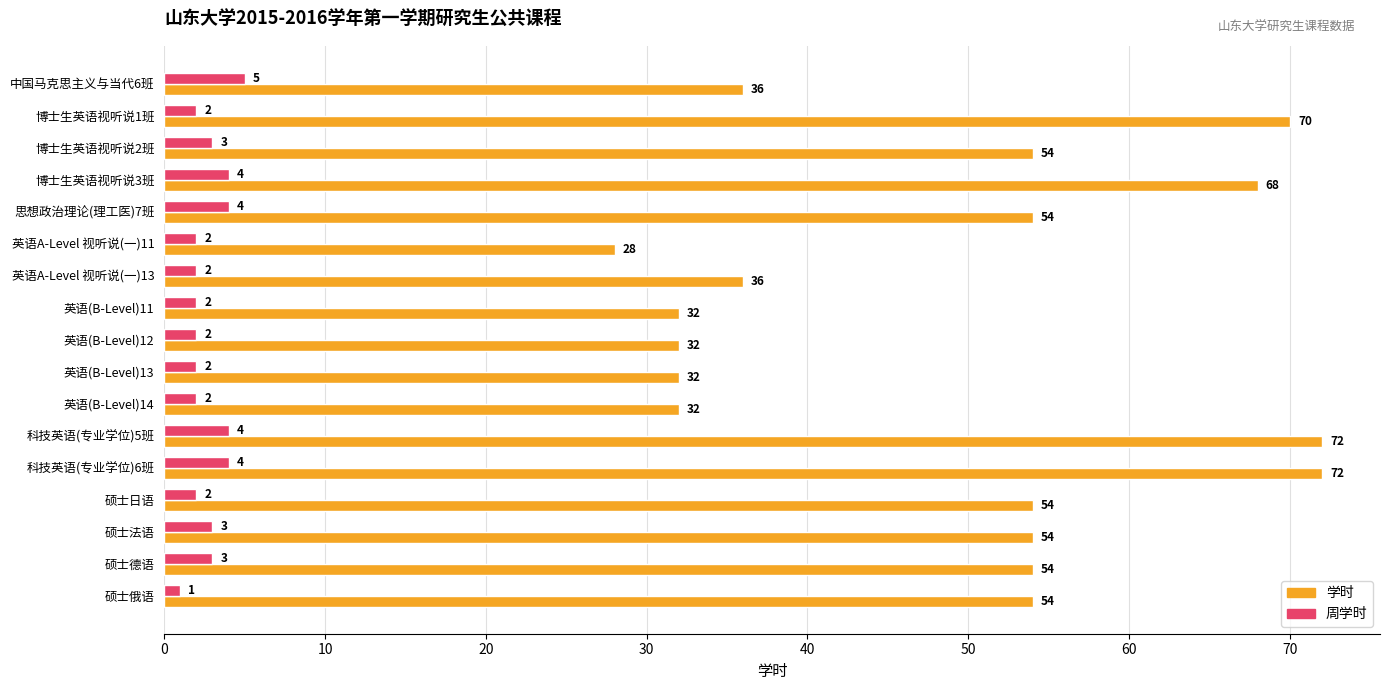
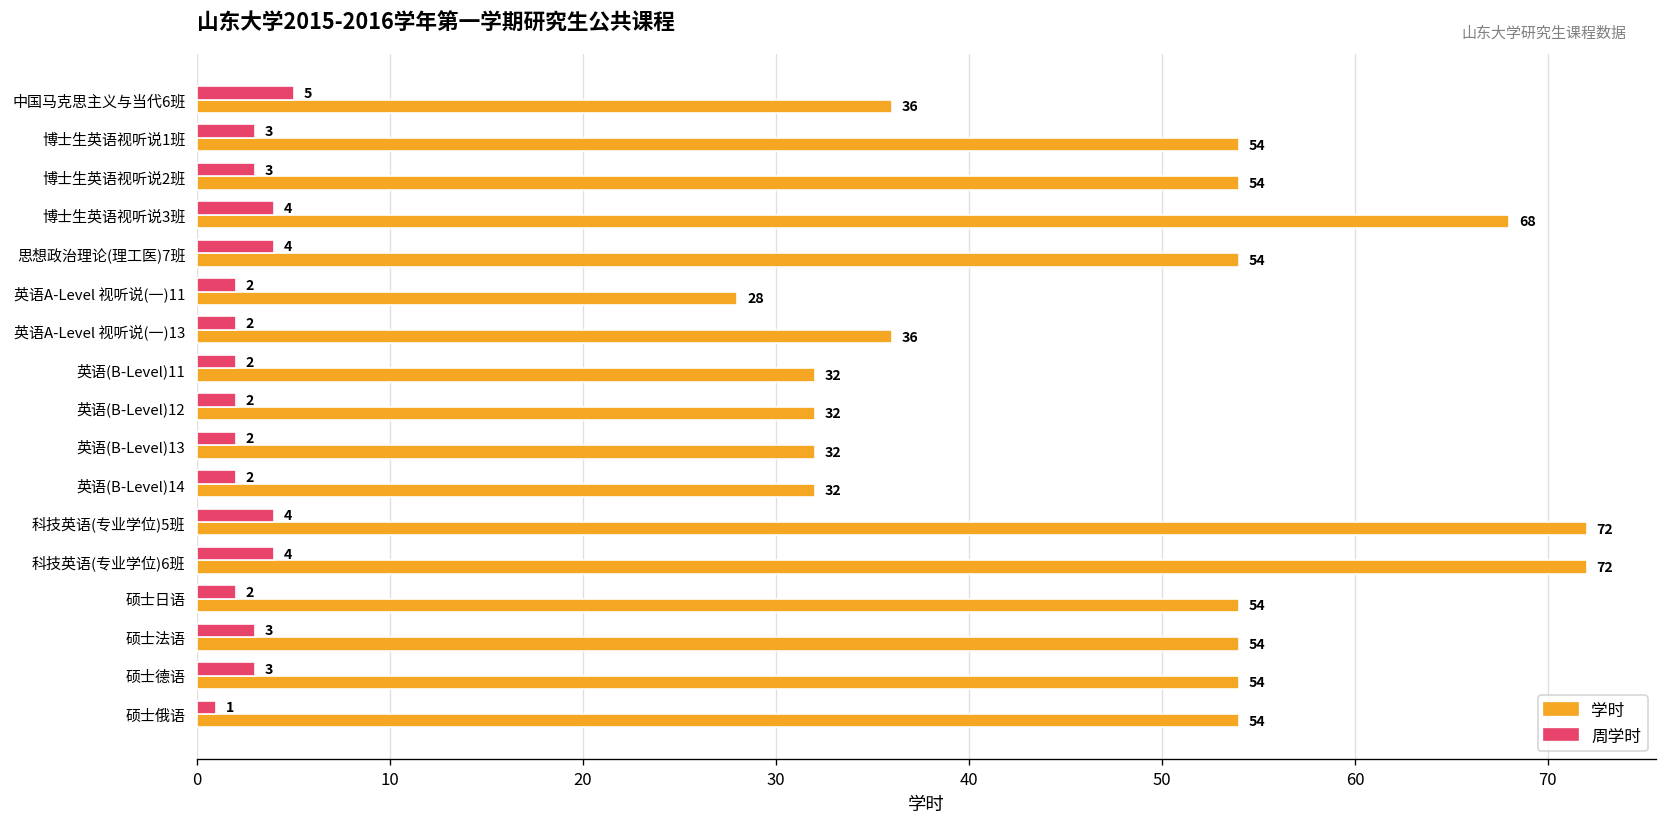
  {
    "学时": {
      "中国马克思主义与当代6班": 36,
-     "博士生英语视听说1班": 70,
+     "博士生英语视听说1班": 54,
      "博士生英语视听说2班": 54,
      "博士生英语视听说3班": 68,
      "思想政治理论(理工医)7班": 54,
      "英语A-Level 视听说(一)11": 28,
      "英语A-Level 视听说(一)13": 36,
      "英语(B-Level)11": 32,
      "英语(B-Level)12": 32,
      "英语(B-Level)13": 32,
      "英语(B-Level)14": 32,
      "科技英语(专业学位)5班": 72,
      "科技英语(专业学位)6班": 72,
      "硕士日语": 54,
      "硕士法语": 54,
      "硕士德语": 54,
      "硕士俄语": 54
    },
    "周学时": {
      "中国马克思主义与当代6班": 5,
-     "博士生英语视听说1班": 2,
+     "博士生英语视听说1班": 3,
      "博士生英语视听说2班": 3,
      "博士生英语视听说3班": 4,
      "思想政治理论(理工医)7班": 4,
      "英语A-Level 视听说(一)11": 2,
      "英语A-Level 视听说(一)13": 2,
      "英语(B-Level)11": 2,
      "英语(B-Level)12": 2,
      "英语(B-Level)13": 2,
      "英语(B-Level)14": 2,
      "科技英语(专业学位)5班": 4,
      "科技英语(专业学位)6班": 4,
      "硕士日语": 2,
      "硕士法语": 3,
      "硕士德语": 3,
      "硕士俄语": 1
    }
  }
